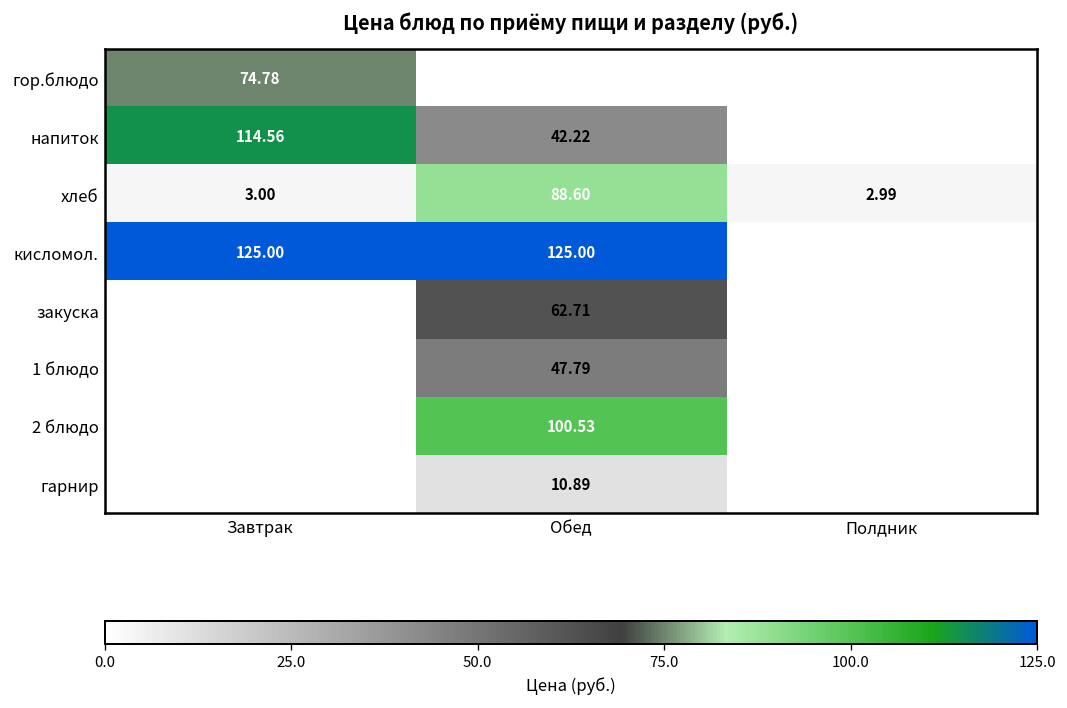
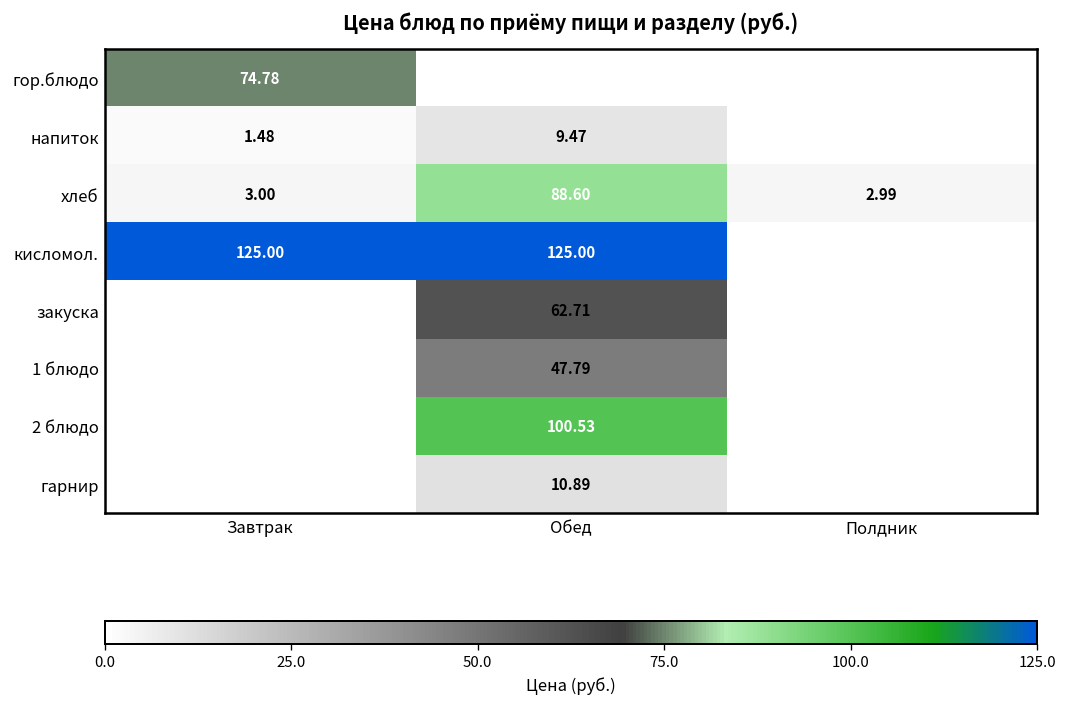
  {
    "гор.блюдо": {
      "Завтрак": 74.78
    },
    "напиток": {
-     "Завтрак": 114.56,
-     "Обед": 42.22
+     "Завтрак": 1.48,
+     "Обед": 9.47
    },
    "хлеб": {
      "Завтрак": 3.00,
      "Обед": 88.60,
      "Полдник": 2.99
    },
    "кисломол.": {
      "Завтрак": 125.00,
      "Обед": 125.00
    },
    "закуска": {
      "Обед": 62.71
    },
    "1 блюдо": {
      "Обед": 47.79
    },
    "2 блюдо": {
      "Обед": 100.53
    },
    "гарнир": {
      "Обед": 10.89
    }
  }
